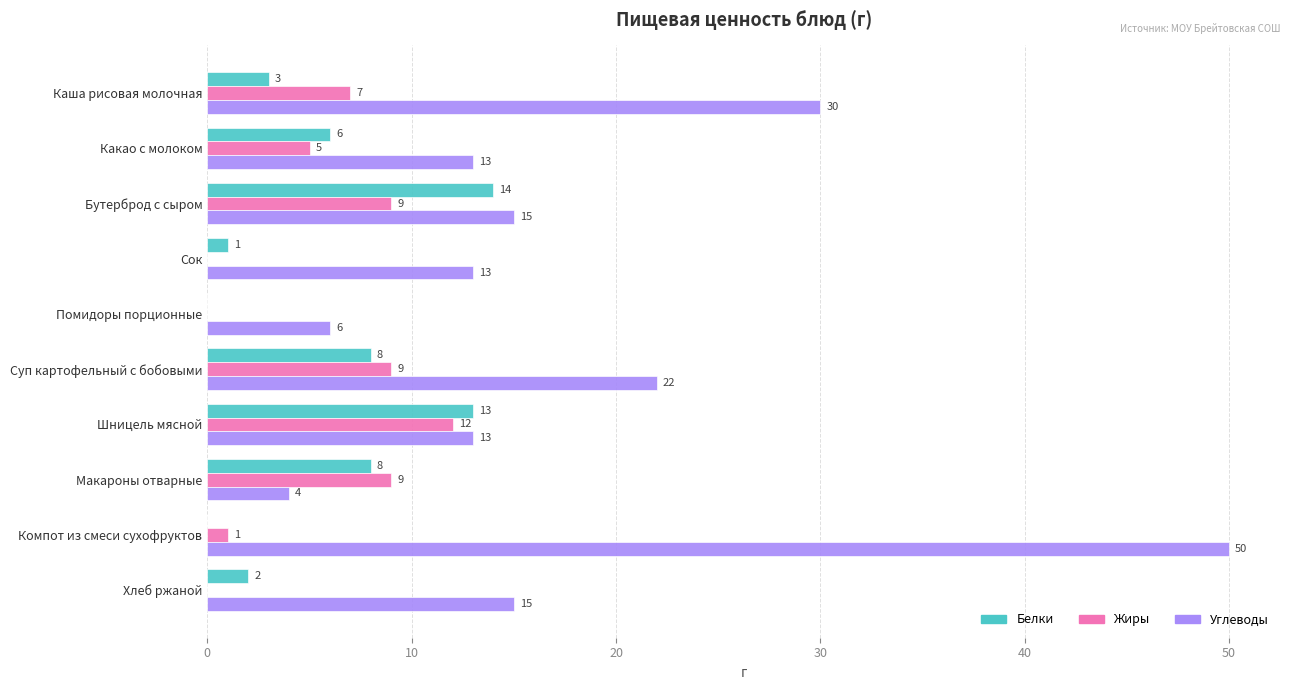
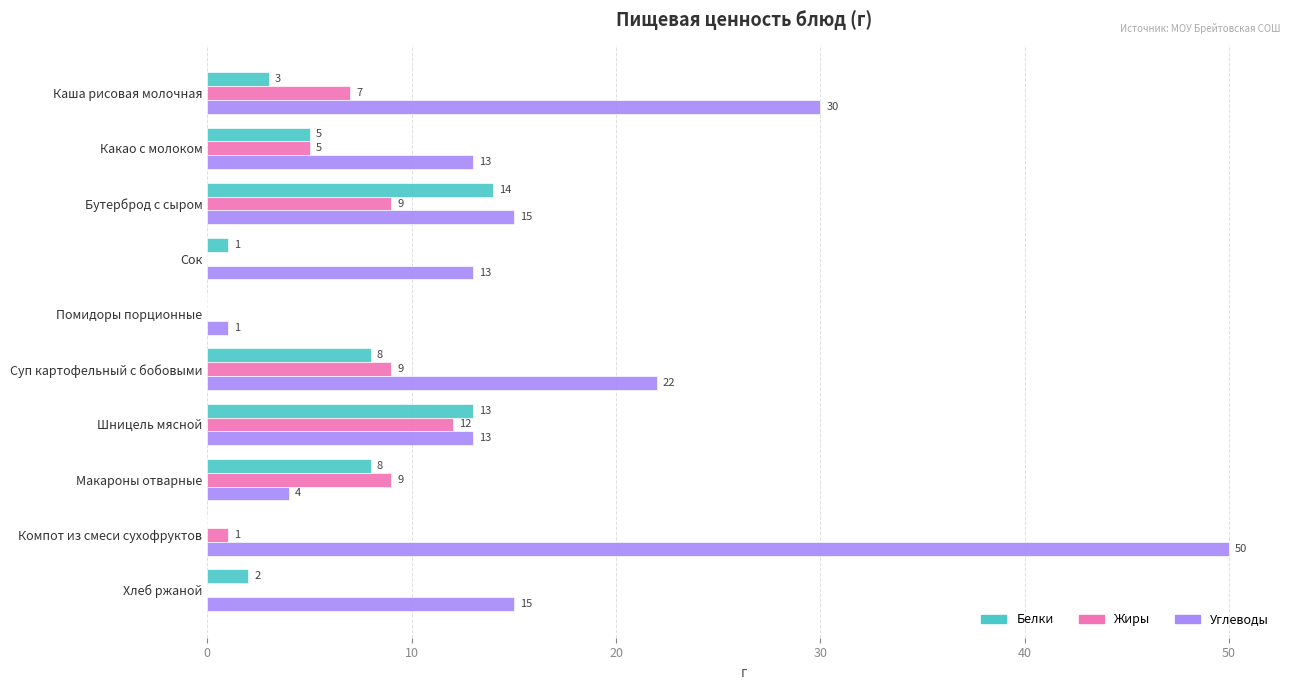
  {
    "Белки": {
      "Каша рисовая молочная": 3,
-     "Какао с молоком": 6,
+     "Какао с молоком": 5,
      "Бутерброд с сыром": 14,
      "Сок": 1,
      "Суп картофельный с бобовыми": 8,
      "Шницель мясной": 13,
      "Макароны отварные": 8,
      "Хлеб ржаной": 2
    },
    "Жиры": {
      "Каша рисовая молочная": 7,
      "Какао с молоком": 5,
      "Бутерброд с сыром": 9,
      "Суп картофельный с бобовыми": 9,
      "Шницель мясной": 12,
      "Макароны отварные": 9,
      "Компот из смеси сухофруктов": 1
    },
    "Углеводы": {
      "Каша рисовая молочная": 30,
      "Какао с молоком": 13,
      "Бутерброд с сыром": 15,
      "Сок": 13,
-     "Помидоры порционные": 6,
+     "Помидоры порционные": 1,
      "Суп картофельный с бобовыми": 22,
      "Шницель мясной": 13,
      "Макароны отварные": 4,
      "Компот из смеси сухофруктов": 50,
      "Хлеб ржаной": 15
    }
  }
